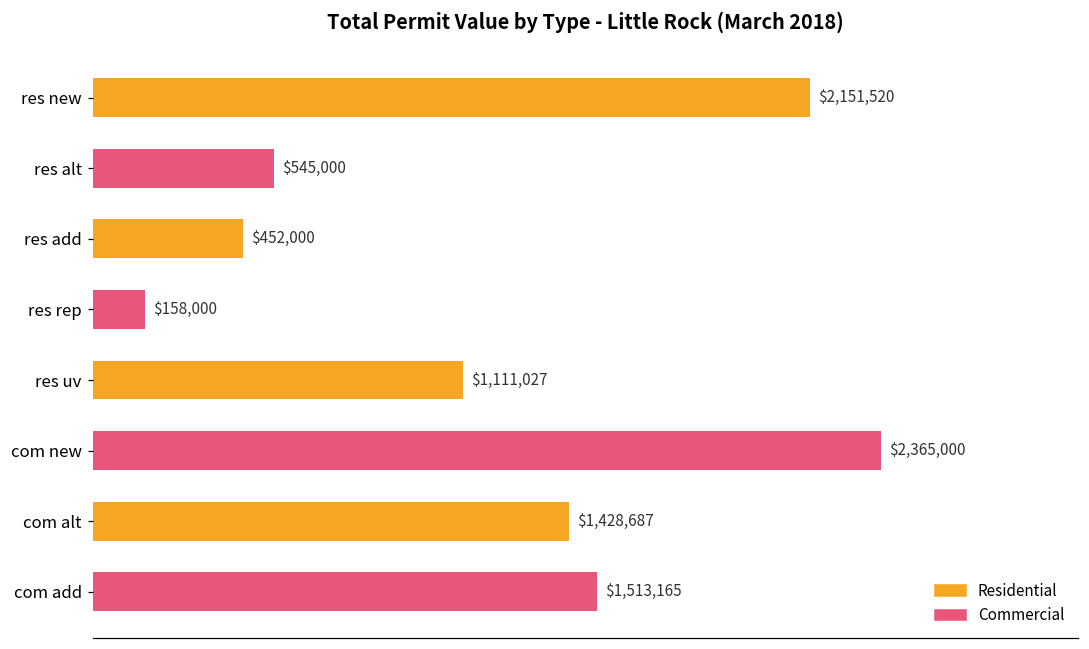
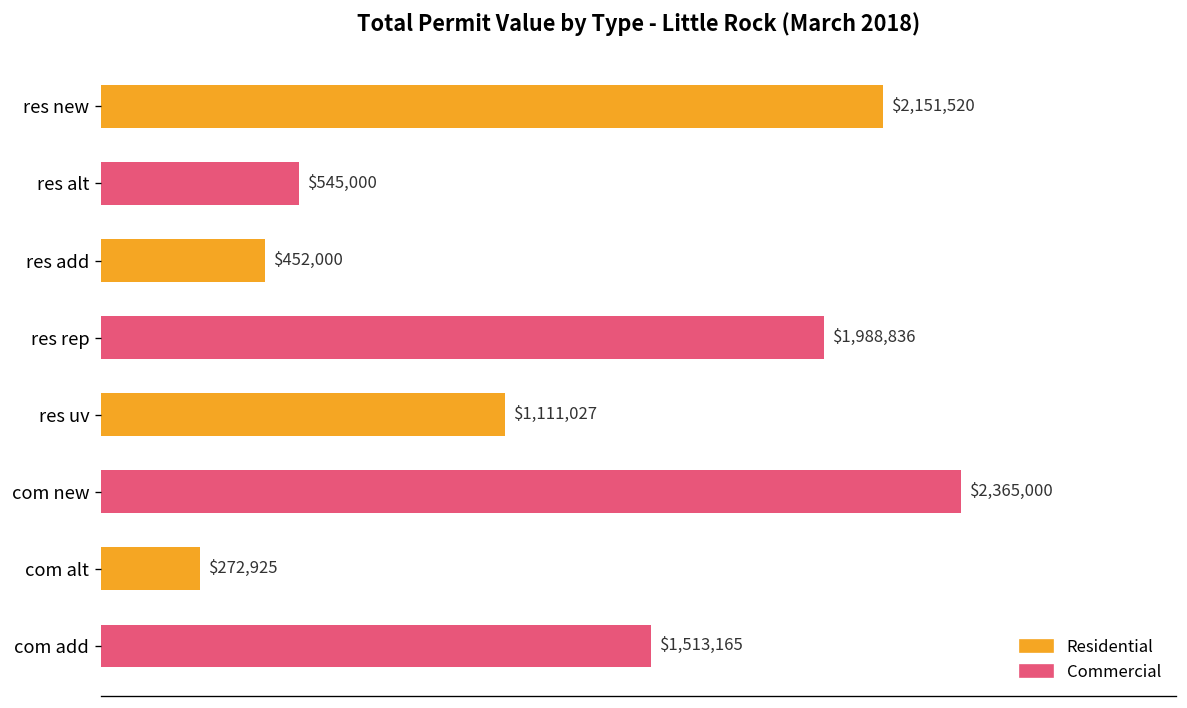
  {
    "res new": "$2,151,520",
    "res alt": "$545,000",
    "res add": "$452,000",
-   "res rep": "$158,000",
+   "res rep": "$1,988,836",
    "res uv": "$1,111,027",
    "com new": "$2,365,000",
-   "com alt": "$1,428,687",
+   "com alt": "$272,925",
    "com add": "$1,513,165"
  }
